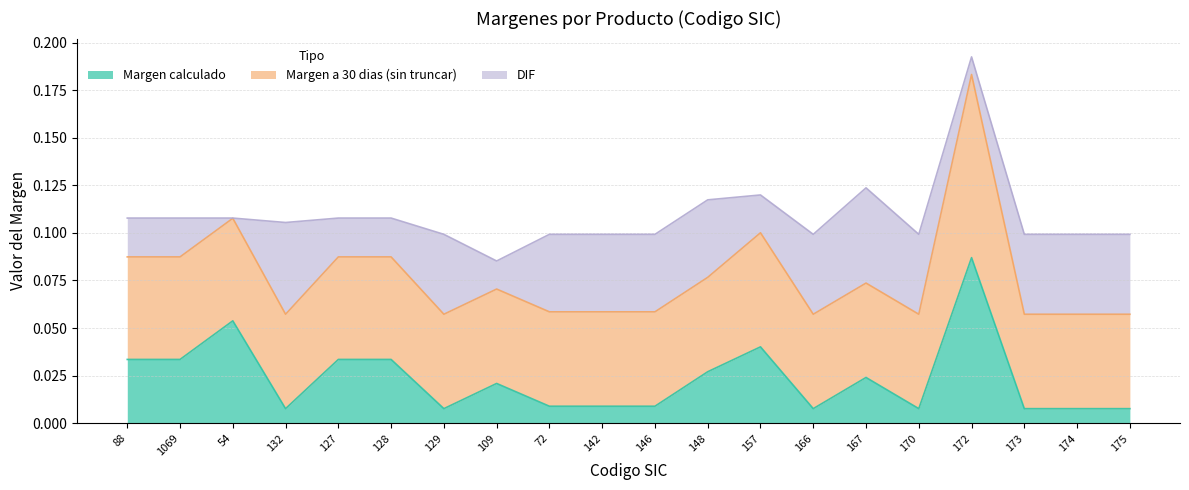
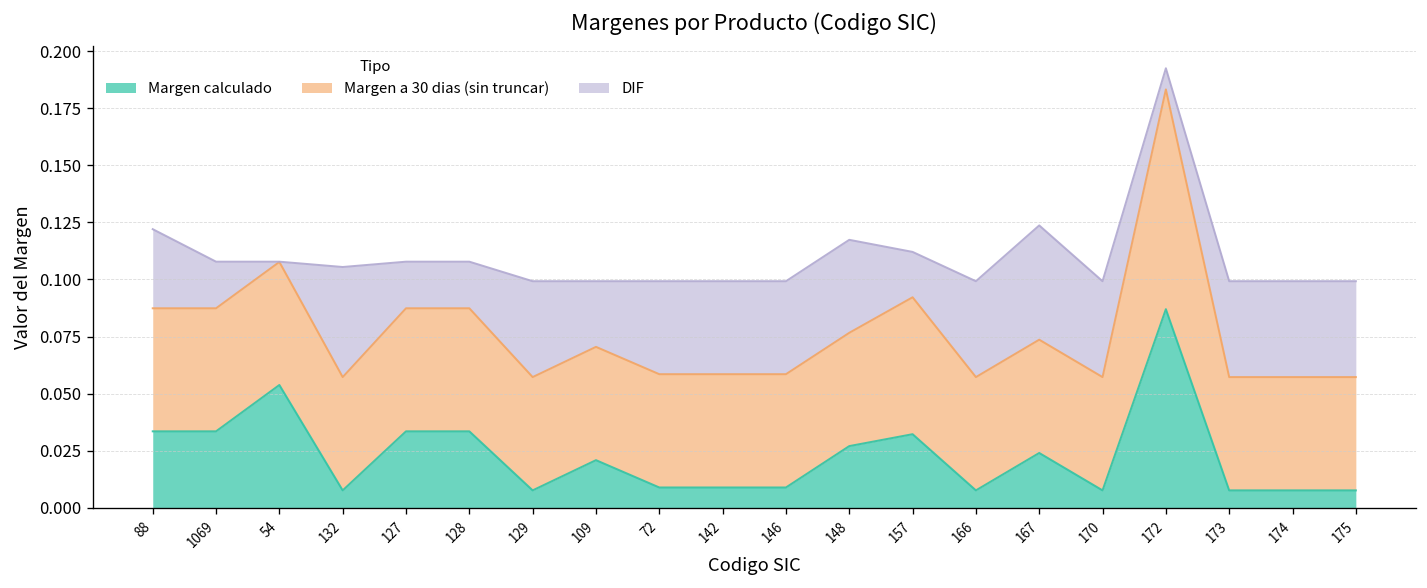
  {
    "Margen calculado": {
      "88": 0.033,
      "1069": 0.033,
      "54": 0.054,
      "132": 0.008,
      "127": 0.033,
      "128": 0.033,
      "129": 0.008,
      "109": 0.021,
      "72": 0.009,
      "142": 0.009,
      "146": 0.009,
      "148": 0.027,
-     "157": 0.040,
+     "157": 0.032,
      "166": 0.008,
      "167": 0.024,
      "170": 0.008,
      "172": 0.087,
      "173": 0.008,
      "174": 0.008,
      "175": 0.008
    },
    "Margen a 30 dias (sin truncar)": {
      "88": 0.054,
      "1069": 0.054,
      "132": 0.050,
      "127": 0.054,
      "128": 0.054,
      "129": 0.050,
      "109": 0.050,
      "72": 0.050,
      "142": 0.050,
      "146": 0.050,
      "148": 0.050,
      "157": 0.060,
      "166": 0.050,
      "167": 0.050,
      "170": 0.050,
      "172": 0.096,
      "173": 0.050,
      "174": 0.050,
      "175": 0.050
    },
    "DIF": {
-     "88": 0.020,
+     "88": 0.035,
      "1069": 0.020,
      "132": 0.048,
      "127": 0.020,
      "128": 0.020,
      "129": 0.042,
-     "109": 0.015,
+     "109": 0.029,
      "72": 0.041,
      "142": 0.041,
      "146": 0.041,
      "148": 0.041,
      "157": 0.020,
      "166": 0.042,
      "167": 0.050,
      "170": 0.042,
      "172": 0.009,
      "173": 0.042,
      "174": 0.042,
      "175": 0.042
    }
  }
